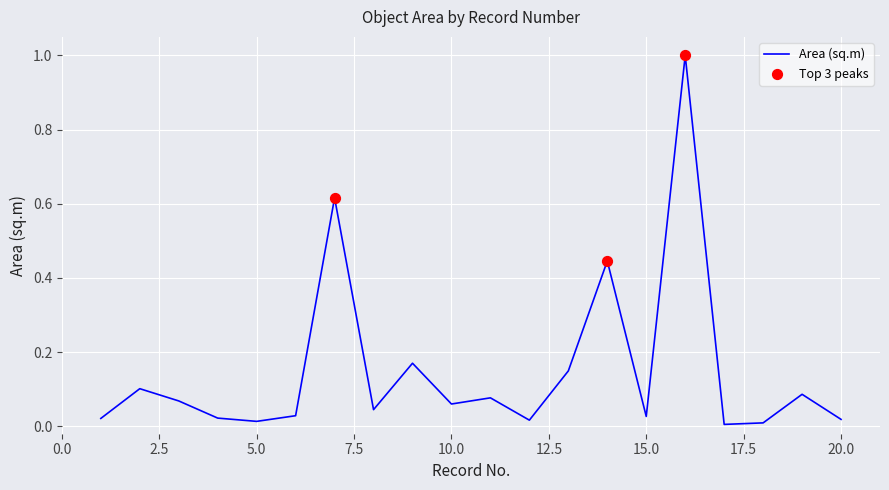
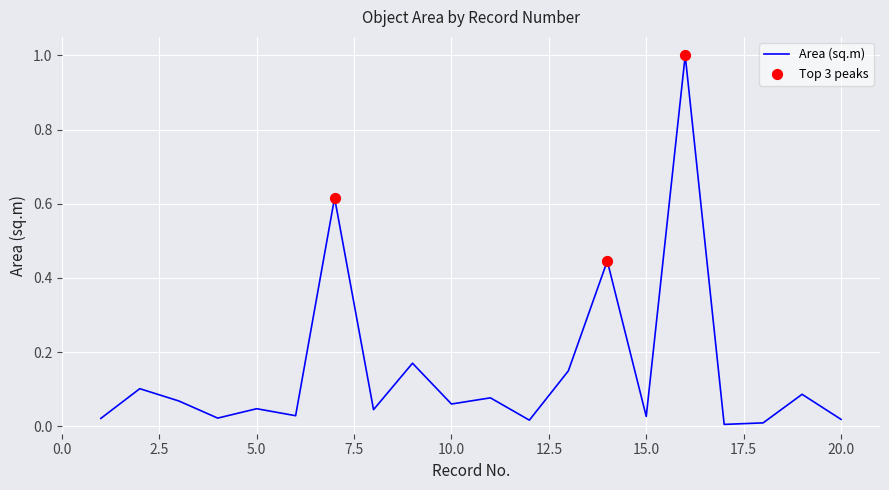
  {
    "Area (sq.m)": {
-     "5.0": 0.01,
+     "5.0": 0.05,
      "10.0": 0.06,
      "15.0": 0.03,
      "20.0": 0.02
    }
  }
